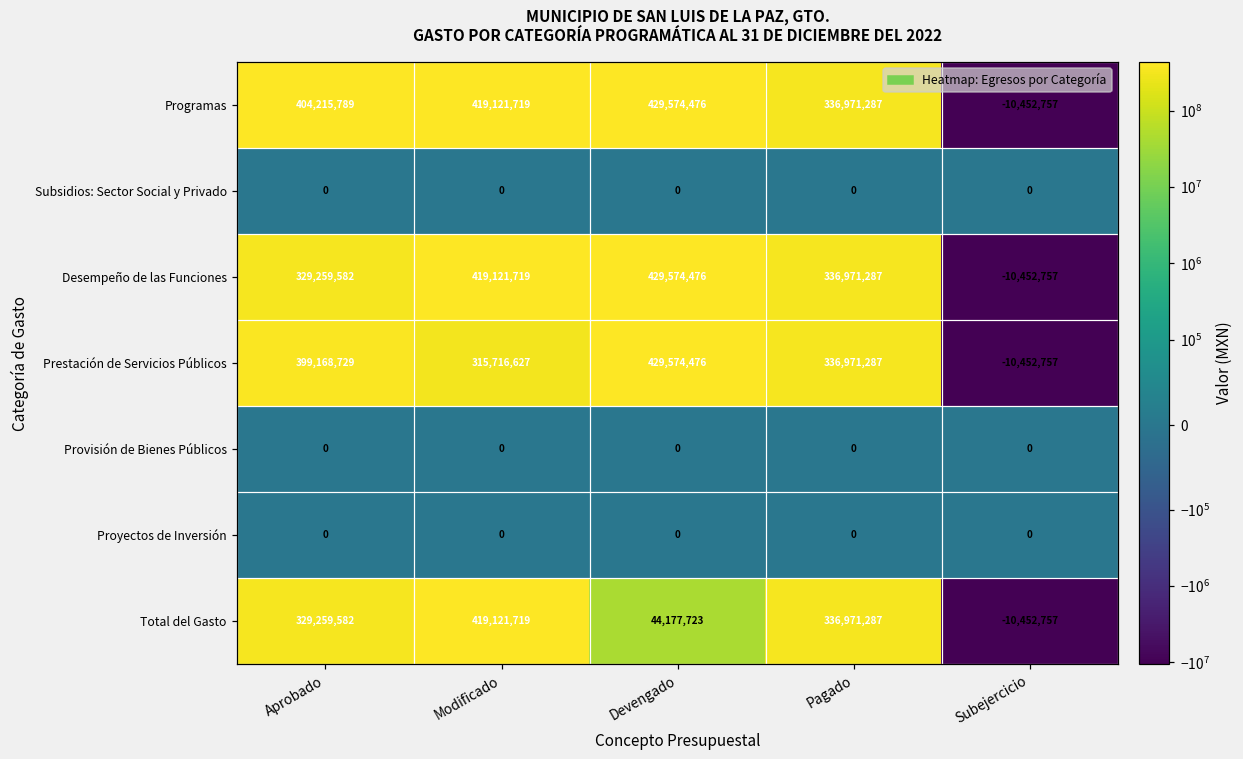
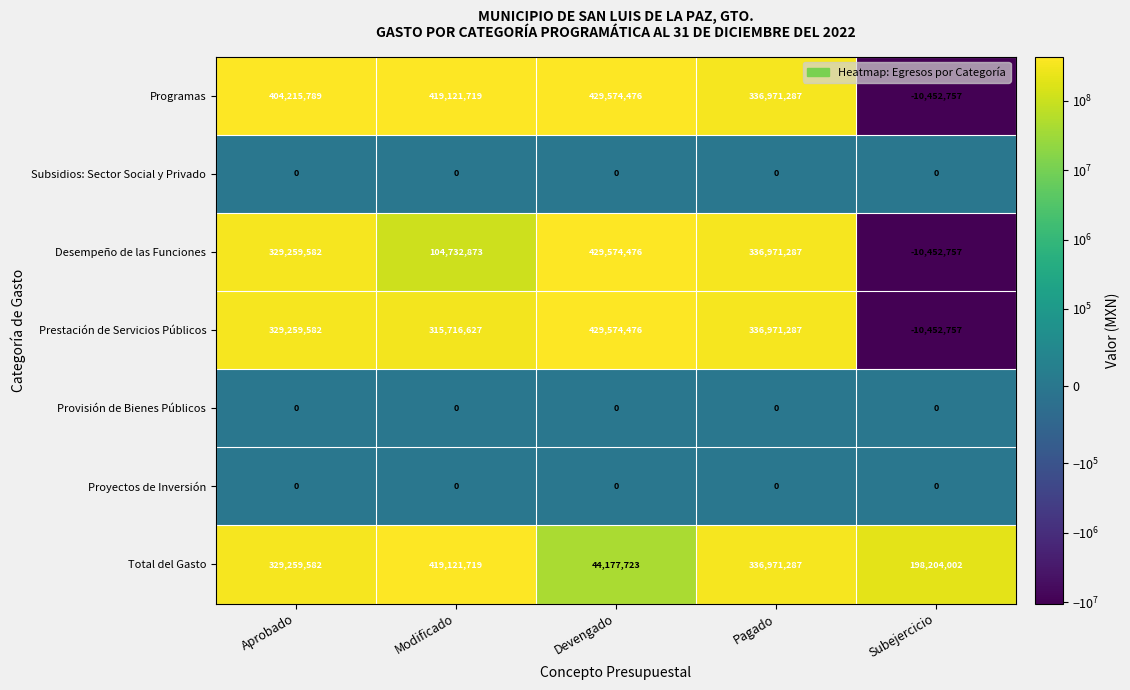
  {
    "Programas": {
      "Aprobado": "404,215,789",
      "Modificado": "419,121,719",
      "Devengado": "429,574,476",
      "Pagado": "336,971,287",
      "Subejercicio": "-10,452,757"
    },
    "Subsidios: Sector Social y Privado": {
      "Aprobado": "0",
      "Modificado": "0",
      "Devengado": "0",
      "Pagado": "0",
      "Subejercicio": "0"
    },
    "Desempeño de las Funciones": {
      "Aprobado": "329,259,582",
-     "Modificado": "419,121,719",
+     "Modificado": "104,732,873",
      "Devengado": "429,574,476",
      "Pagado": "336,971,287",
      "Subejercicio": "-10,452,757"
    },
    "Prestación de Servicios Públicos": {
-     "Aprobado": "399,168,729",
+     "Aprobado": "329,259,582",
      "Modificado": "315,716,627",
      "Devengado": "429,574,476",
      "Pagado": "336,971,287",
      "Subejercicio": "-10,452,757"
    },
    "Provisión de Bienes Públicos": {
      "Aprobado": "0",
      "Modificado": "0",
      "Devengado": "0",
      "Pagado": "0",
      "Subejercicio": "0"
    },
    "Proyectos de Inversión": {
      "Aprobado": "0",
      "Modificado": "0",
      "Devengado": "0",
      "Pagado": "0",
      "Subejercicio": "0"
    },
    "Total del Gasto": {
      "Aprobado": "329,259,582",
      "Modificado": "419,121,719",
      "Devengado": "44,177,723",
      "Pagado": "336,971,287",
-     "Subejercicio": "-10,452,757"
+     "Subejercicio": "198,204,002"
    }
  }
